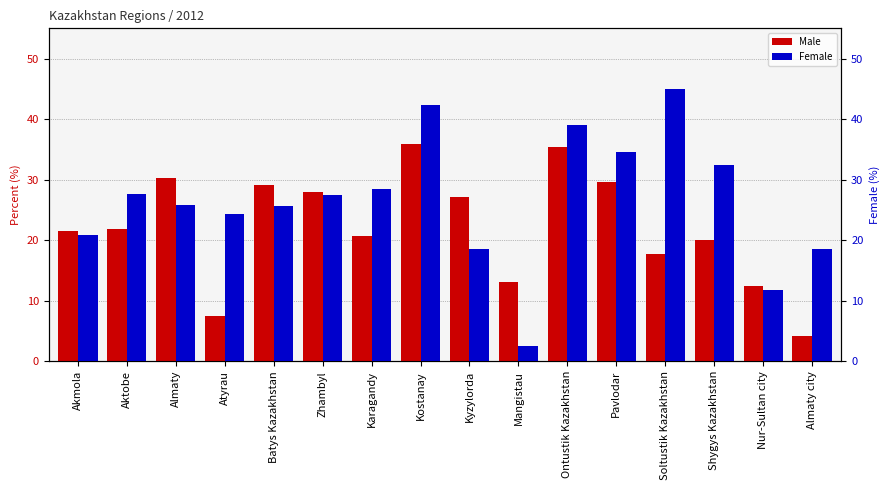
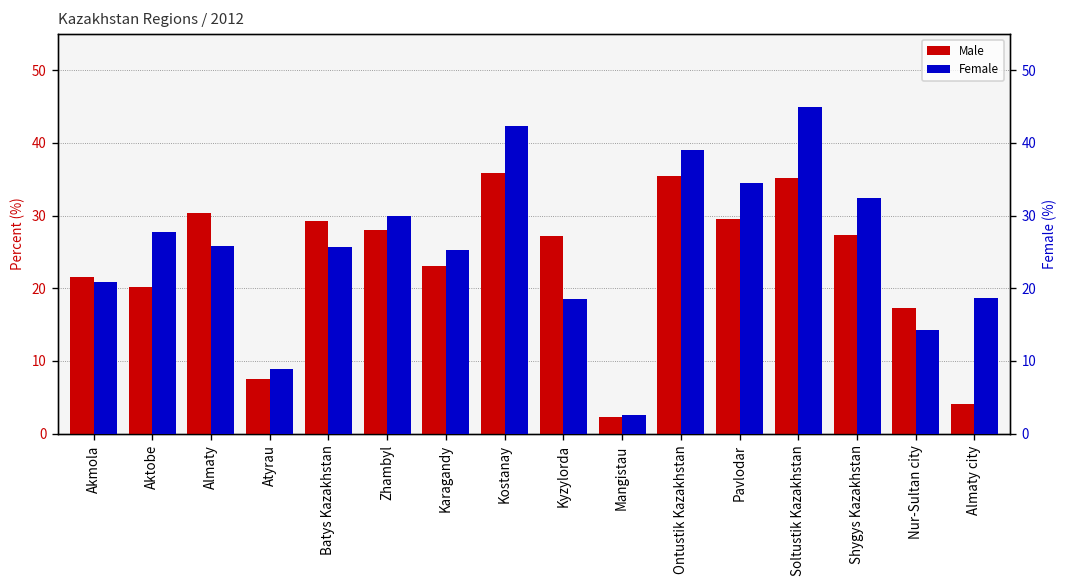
  {
    "Male": {
      "Akmola": 22,
-     "Aktobe": 22,
+     "Aktobe": 20,
      "Almaty": 30,
      "Atyrau": 8,
      "Batys Kazakhstan": 29,
      "Zhambyl": 28,
-     "Karagandy": 21,
+     "Karagandy": 23,
      "Kostanay": 36,
      "Kyzylorda": 27,
-     "Mangistau": 13,
+     "Mangistau": 2,
      "Ontustik Kazakhstan": 35,
      "Pavlodar": 30,
-     "Soltustik Kazakhstan": 18,
-     "Shygys Kazakhstan": 20,
-     "Nur-Sultan city": 12,
+     "Soltustik Kazakhstan": 35,
+     "Shygys Kazakhstan": 27,
+     "Nur-Sultan city": 17,
      "Almaty city": 4
    },
    "Female": {
      "Akmola": 21,
      "Aktobe": 28,
      "Almaty": 26,
-     "Atyrau": 24,
+     "Atyrau": 9,
      "Batys Kazakhstan": 26,
-     "Zhambyl": 28,
-     "Karagandy": 29,
+     "Zhambyl": 30,
+     "Karagandy": 25,
      "Kostanay": 42,
      "Kyzylorda": 19,
      "Mangistau": 3,
      "Ontustik Kazakhstan": 39,
      "Pavlodar": 35,
      "Soltustik Kazakhstan": 45,
      "Shygys Kazakhstan": 32,
-     "Nur-Sultan city": 12,
+     "Nur-Sultan city": 14,
      "Almaty city": 19
    }
  }
